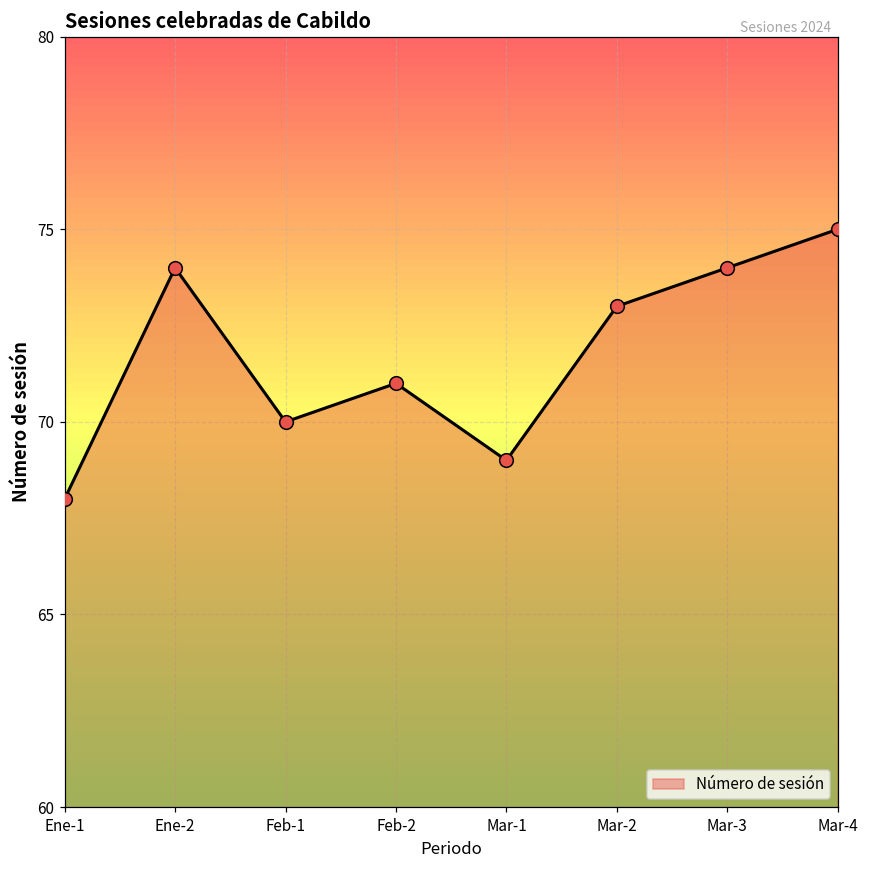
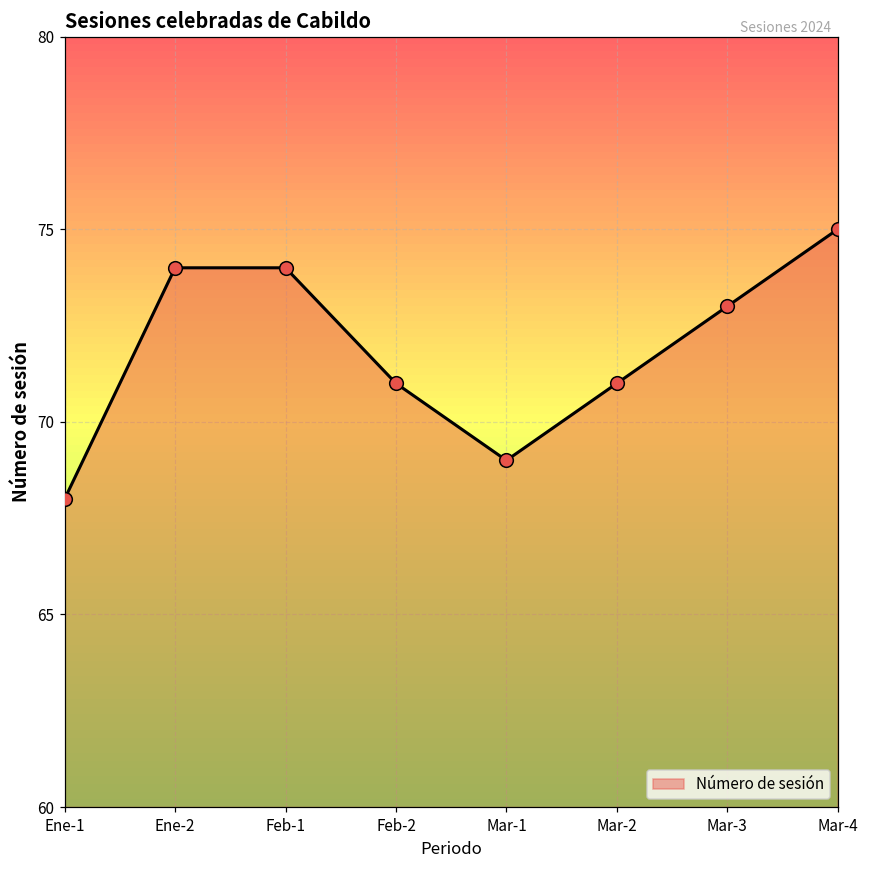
  {
    "Ene-1": 68,
    "Ene-2": 74,
-   "Feb-1": 70,
+   "Feb-1": 74,
    "Feb-2": 71,
    "Mar-1": 69,
-   "Mar-2": 73,
-   "Mar-3": 74,
+   "Mar-2": 71,
+   "Mar-3": 73,
    "Mar-4": 75
  }
